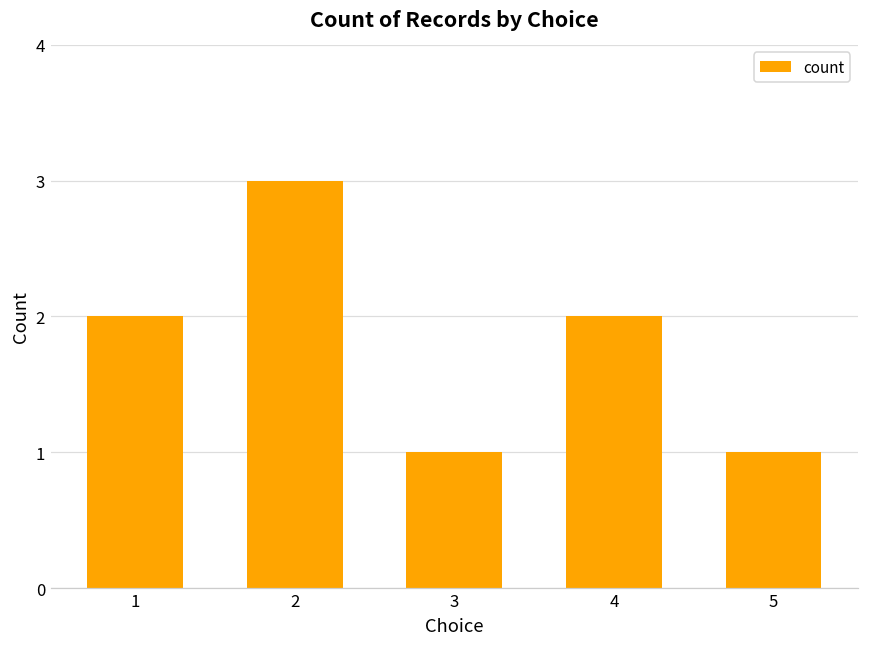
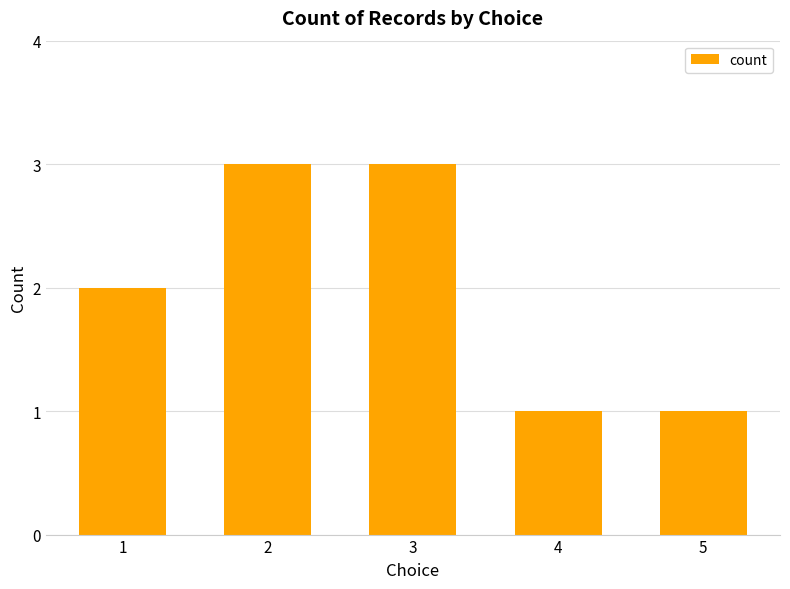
  {
    "1": 2,
    "2": 3,
-   "3": 1,
-   "4": 2,
+   "3": 3,
+   "4": 1,
    "5": 1
  }
